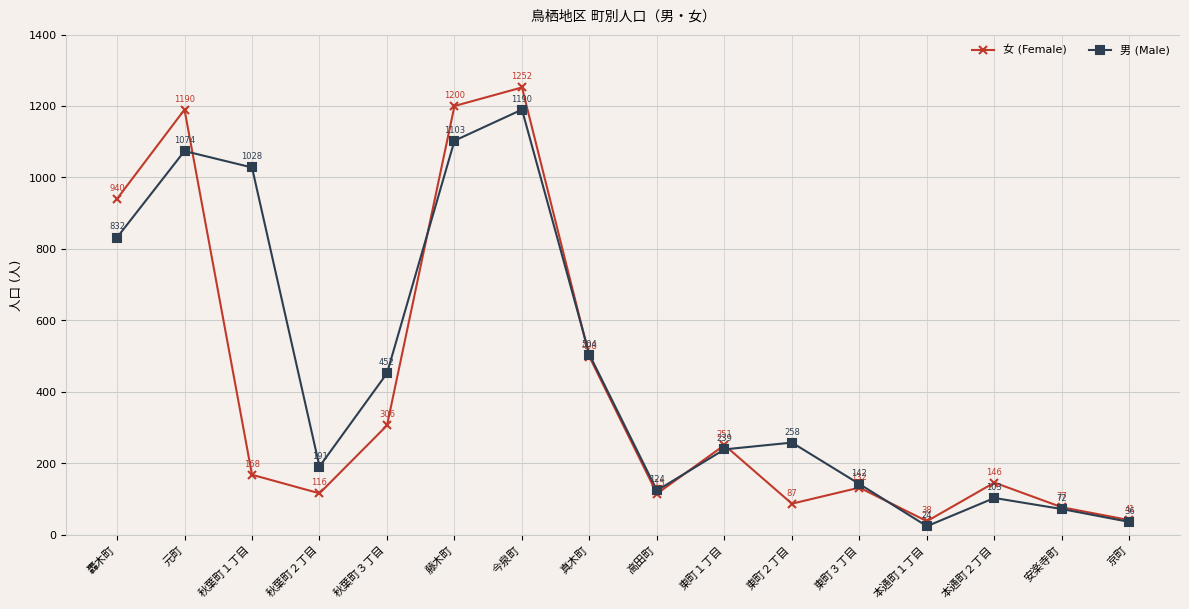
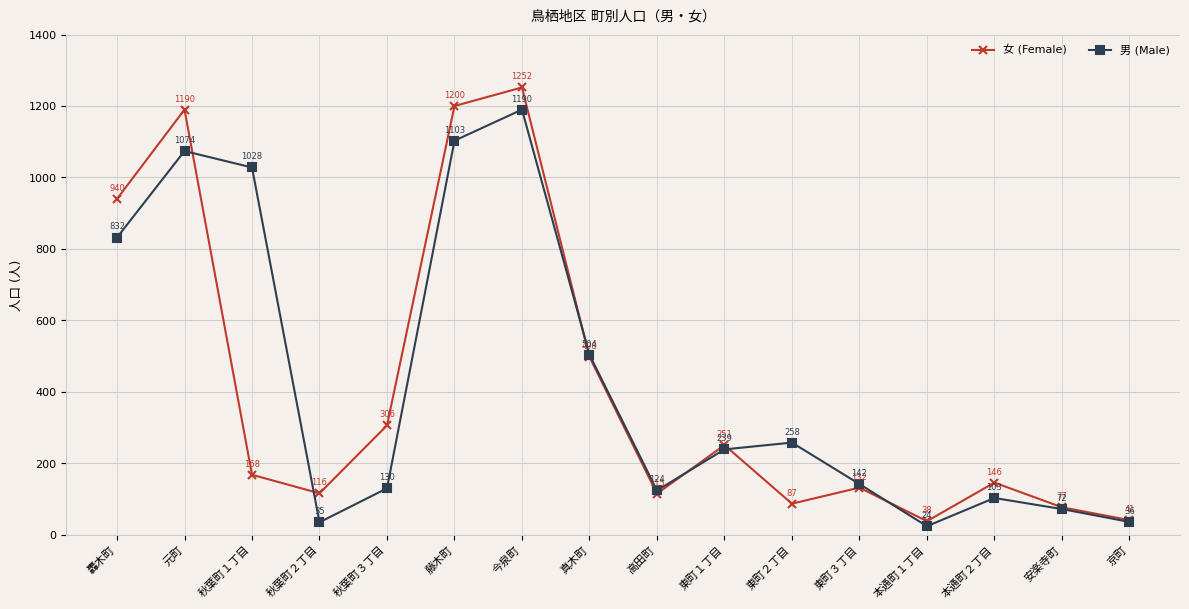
  {
    "女 (Female)": {
      "轟木町": 940,
      "元町": 1190,
      "秋葉町１丁目": 168,
      "秋葉町２丁目": 116,
      "秋葉町３丁目": 306,
      "藤木町": 1200,
      "今泉町": 1252,
      "東町２丁目": 87,
      "本通町２丁目": 146
    },
    "男 (Male)": {
      "轟木町": 832,
      "元町": 1074,
      "秋葉町１丁目": 1028,
-     "秋葉町２丁目": 191,
-     "秋葉町３丁目": 452,
+     "秋葉町２丁目": 35,
+     "秋葉町３丁目": 130,
      "藤木町": 1103,
      "今泉町": 1190,
      "東町２丁目": 258
    }
  }
